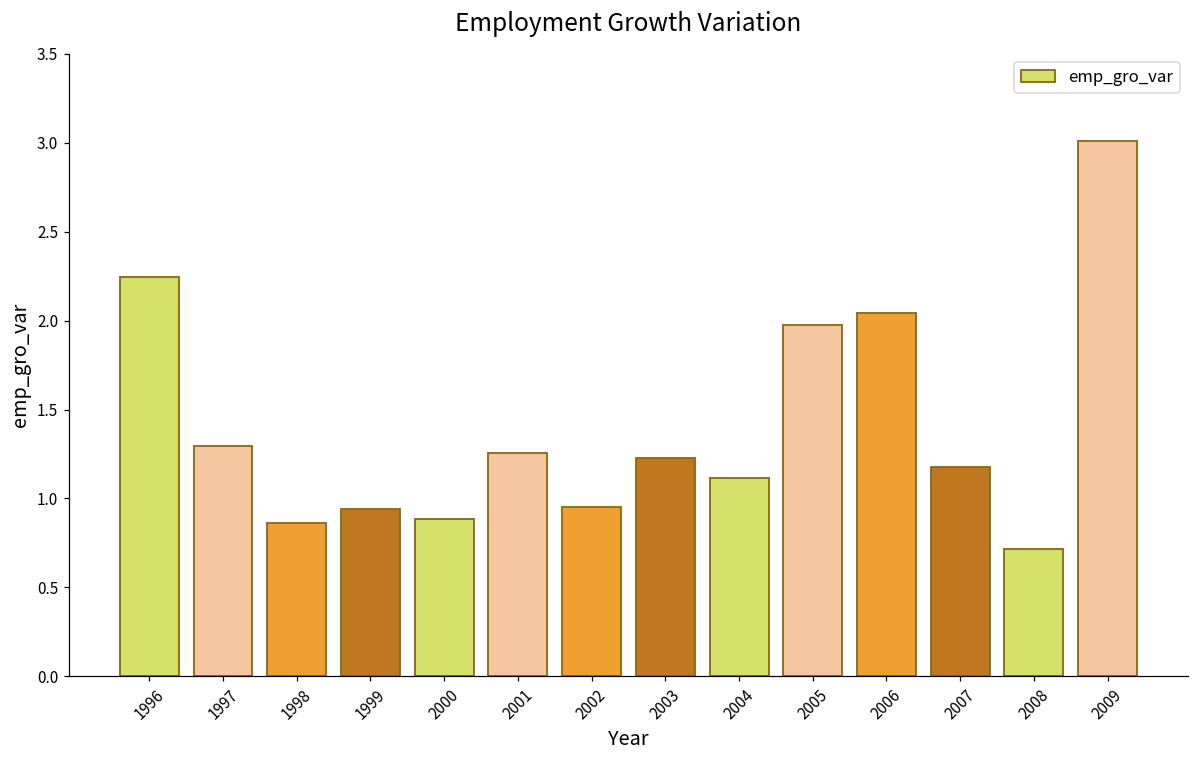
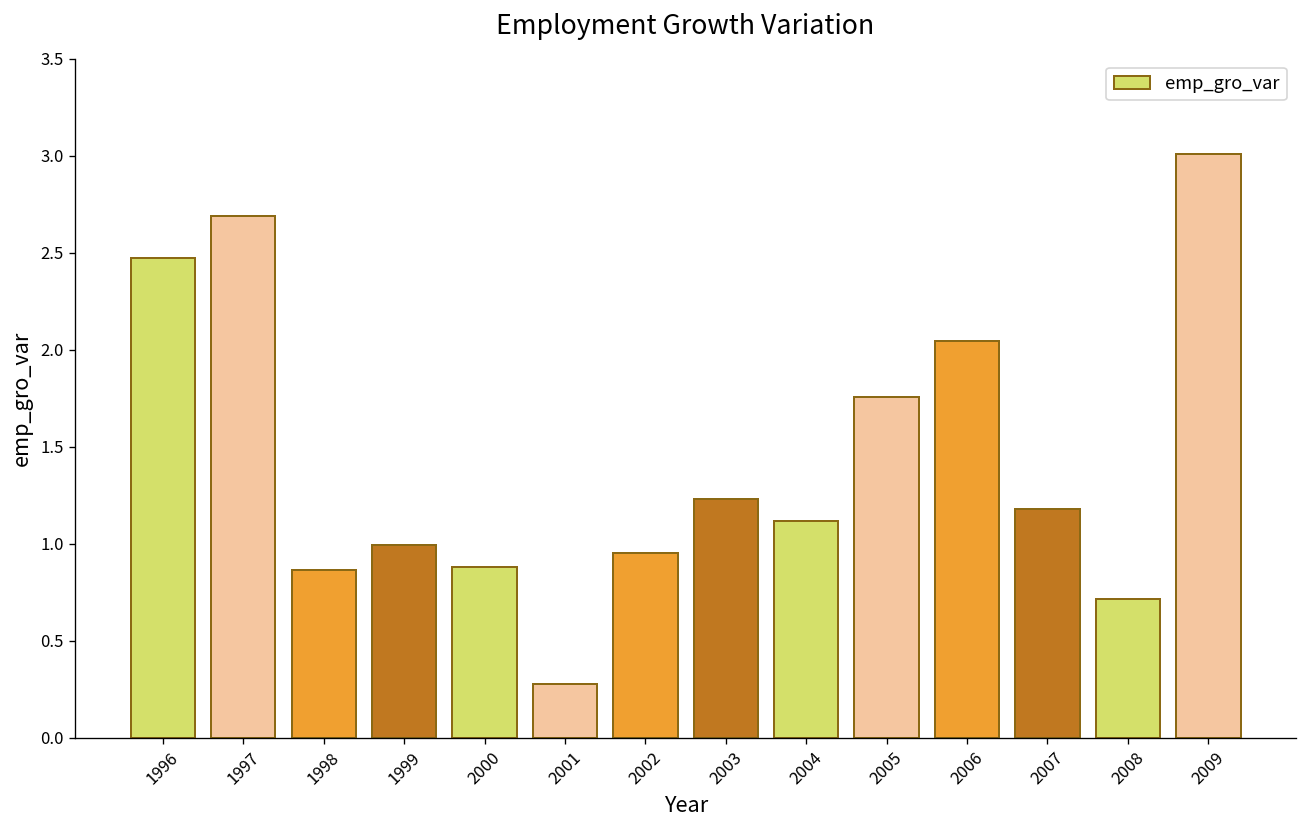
  {
-   "1996": 2.24,
-   "1997": 1.30,
+   "1996": 2.47,
+   "1997": 2.69,
    "1998": 0.86,
-   "1999": 0.94,
+   "1999": 0.99,
    "2000": 0.88,
-   "2001": 1.26,
+   "2001": 0.28,
    "2002": 0.95,
    "2003": 1.23,
    "2004": 1.12,
-   "2005": 1.97,
+   "2005": 1.76,
    "2006": 2.04,
    "2007": 1.18,
    "2008": 0.72,
    "2009": 3.01
  }
